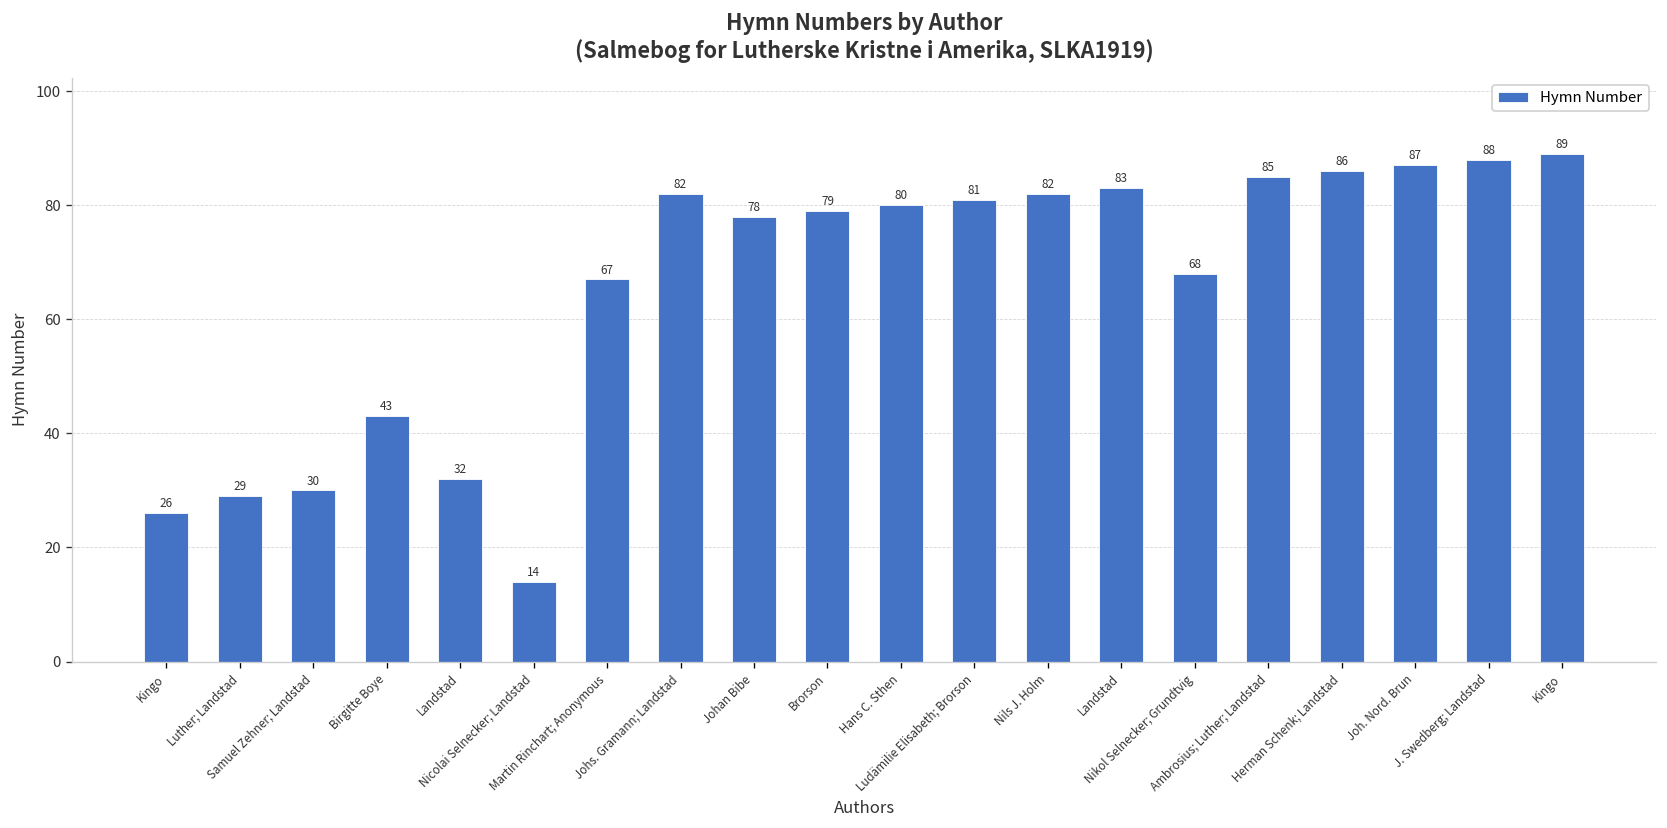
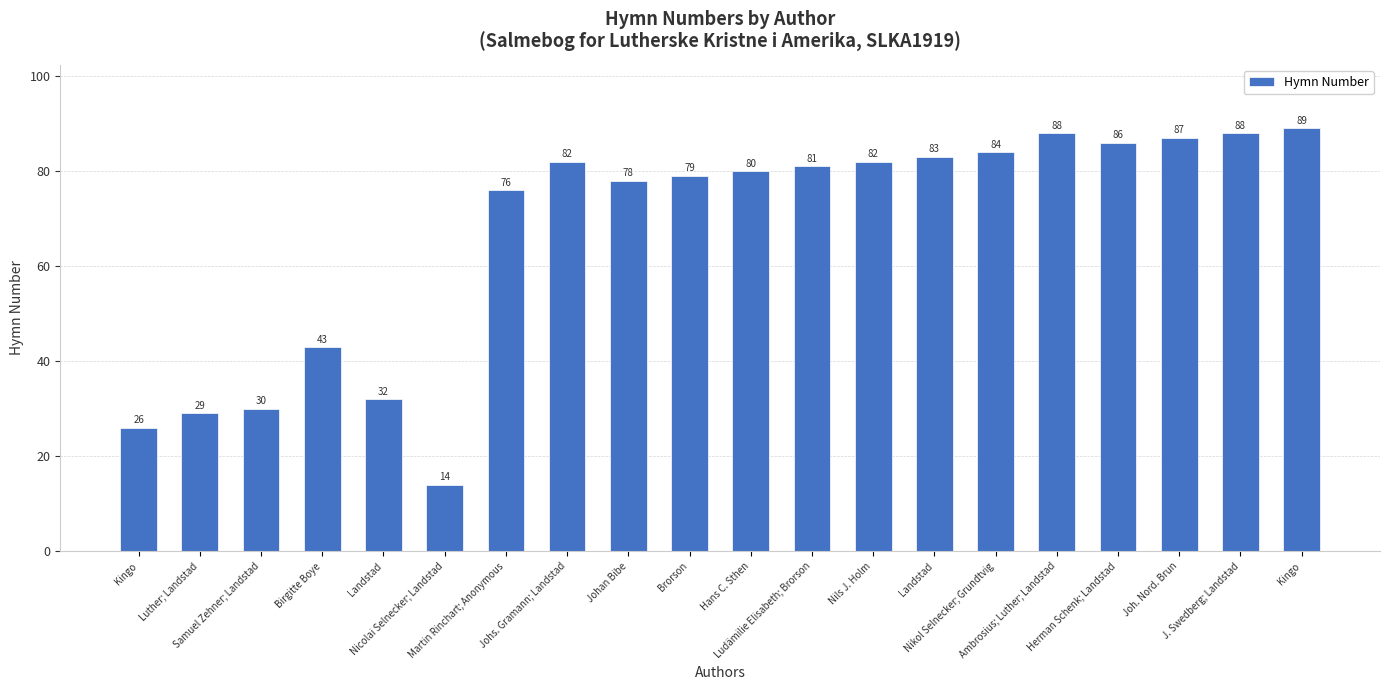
  {
    "Luther; Landstad": 29,
    "Samuel Zehner; Landstad": 30,
    "Birgitte Boye": 43,
    "Nicolai Selnecker; Landstad": 14,
-   "Martin Rinchart; Anonymous": 67,
+   "Martin Rinchart; Anonymous": 76,
    "Johs. Gramann; Landstad": 82,
    "Johan Bibe": 78,
    "Brorson": 79,
    "Hans C. Sthen": 80,
    "Ludämilie Elisabeth; Brorson": 81,
    "Nils J. Holm": 82,
-   "Nikol Selnecker; Grundtvig": 68,
-   "Ambrosius; Luther; Landstad": 85,
+   "Nikol Selnecker; Grundtvig": 84,
+   "Ambrosius; Luther; Landstad": 88,
    "Herman Schenk; Landstad": 86,
    "Joh. Nord. Brun": 87,
    "J. Swedberg; Landstad": 88
  }
